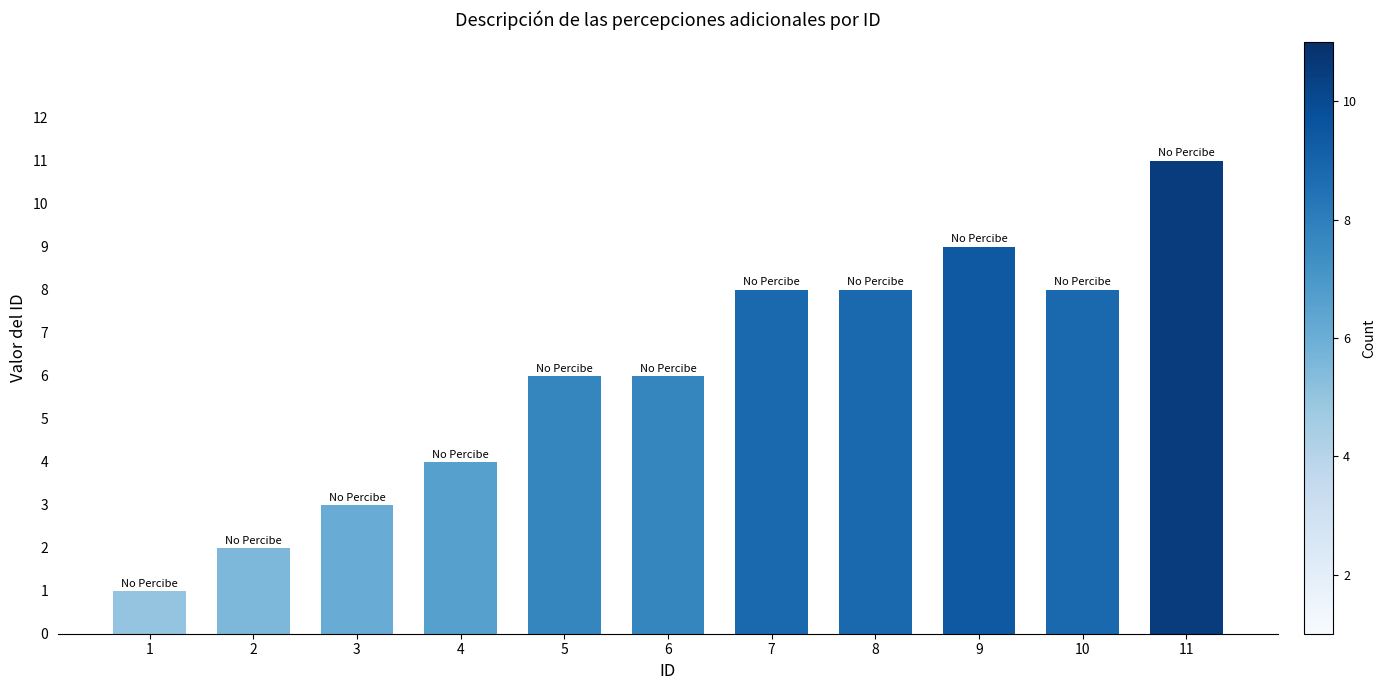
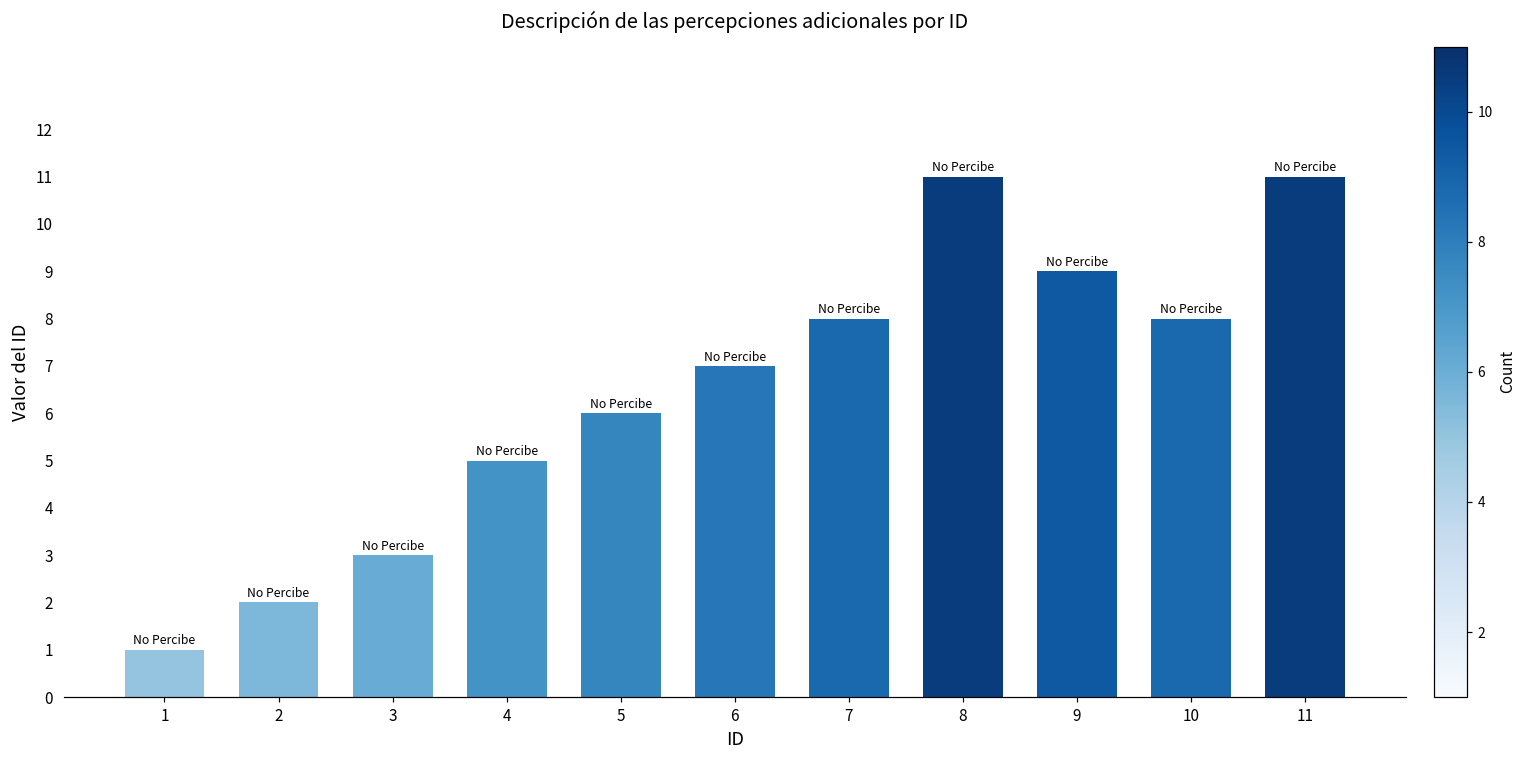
  {
    "1": 1,
    "2": 2,
    "3": 3,
-   "4": 4,
+   "4": 5,
    "5": 6,
-   "6": 6,
+   "6": 7,
    "7": 8,
-   "8": 8,
+   "8": 11,
    "9": 9,
    "10": 8,
    "11": 11
  }
